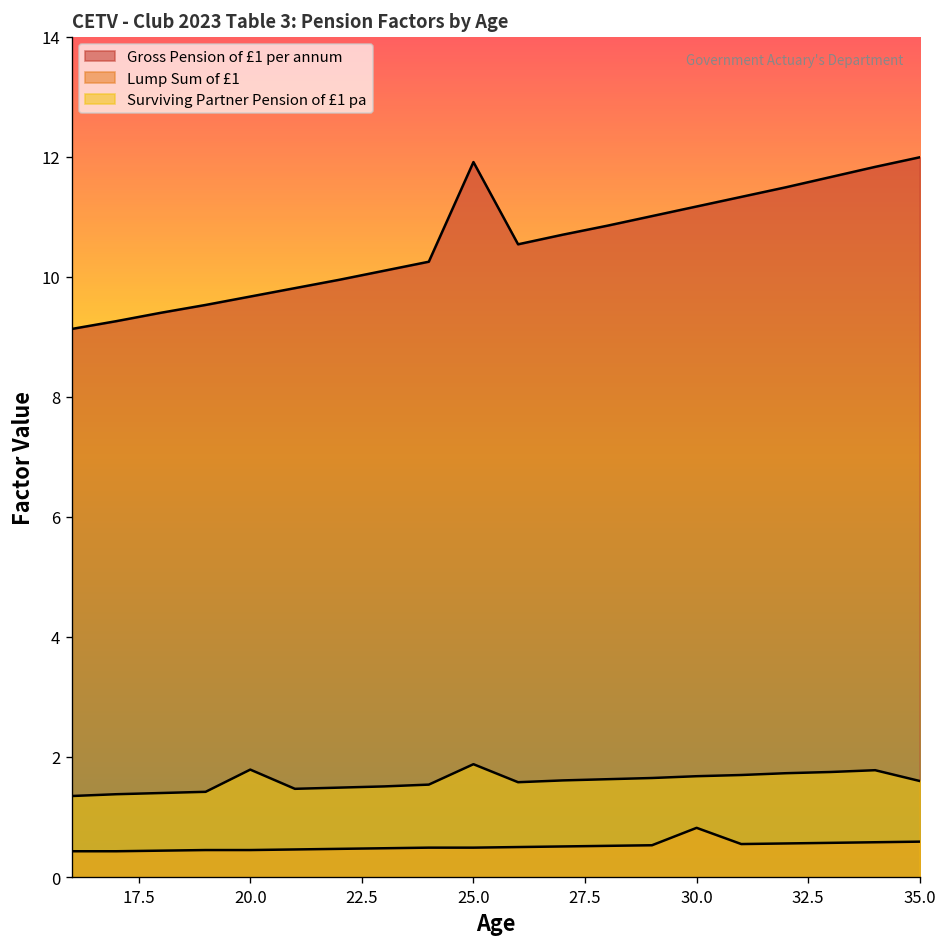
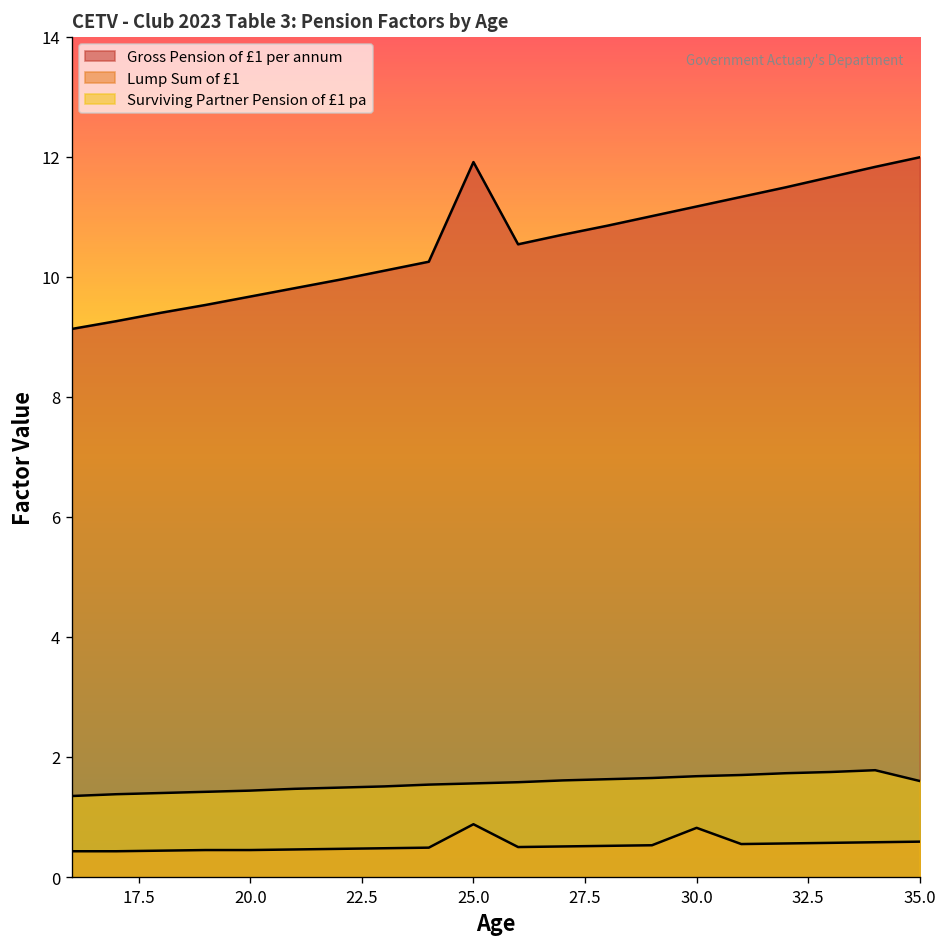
  {
    "Gross Pension of £1 per annum": {
      "20.0": 9.7,
      "25.0": 11.9,
      "30.0": 11.2,
      "35.0": 12.0
    },
    "Lump Sum of £1": {
      "20.0": 0.5,
-     "25.0": 0.5,
+     "25.0": 0.9,
      "30.0": 0.8,
      "35.0": 0.6
    },
    "Surviving Partner Pension of £1 pa": {
-     "20.0": 1.8,
-     "25.0": 1.9,
+     "20.0": 1.4,
+     "25.0": 1.6,
      "30.0": 1.7,
      "35.0": 1.6
    }
  }
